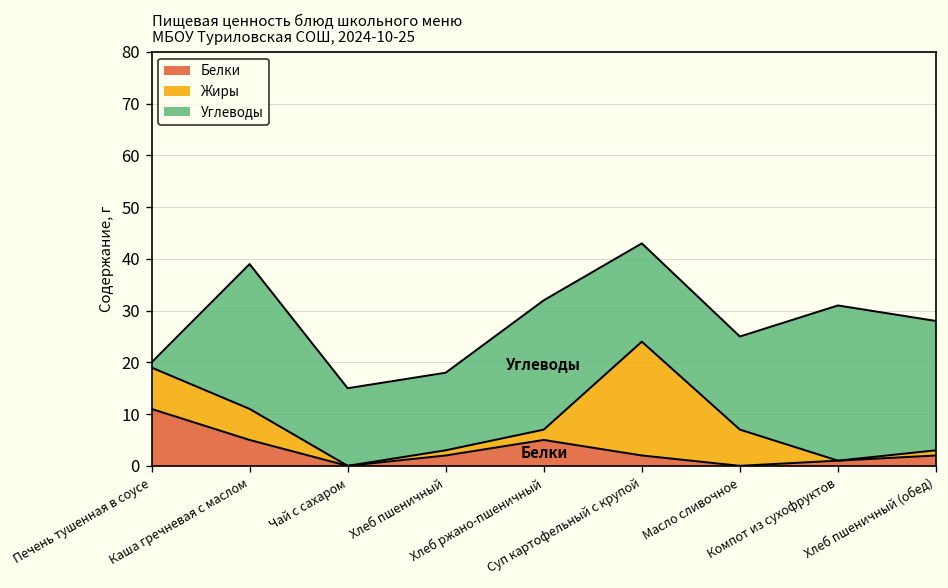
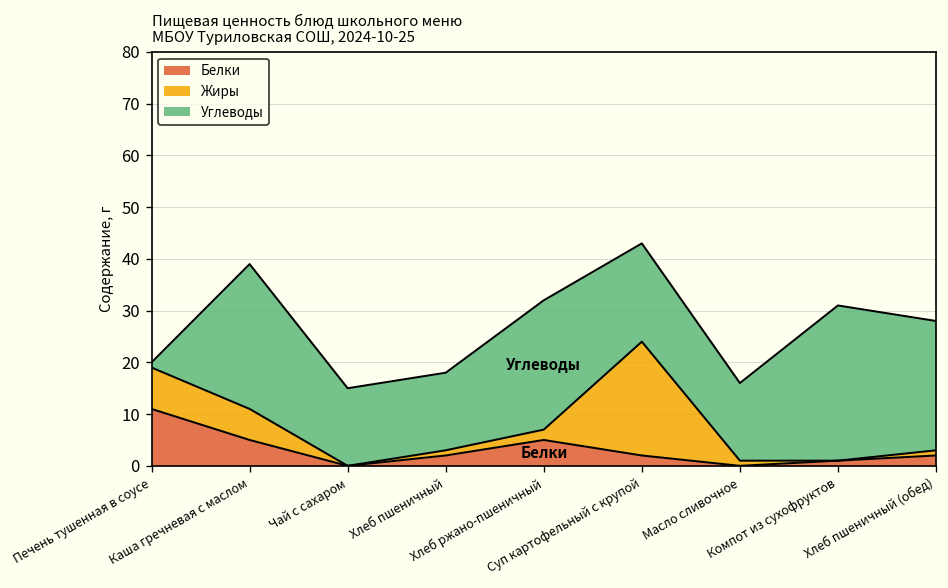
  {
    "Белки": {
      "Печень тушенная в соусе": 11,
      "Каша гречневая с маслом": 5,
      "Хлеб пшеничный": 2,
      "Хлеб ржано-пшеничный": 5,
      "Суп картофельный с крупой": 2,
      "Масло сливочное": 0,
      "Хлеб пшеничный (обед)": 2
    },
    "Жиры": {
      "Печень тушенная в соусе": 8,
      "Каша гречневая с маслом": 6,
      "Хлеб пшеничный": 1,
      "Хлеб ржано-пшеничный": 2,
      "Суп картофельный с крупой": 22,
-     "Масло сливочное": 7,
+     "Масло сливочное": 1,
      "Хлеб пшеничный (обед)": 1
    },
    "Углеводы": {
      "Печень тушенная в соусе": 1,
      "Каша гречневая с маслом": 28,
      "Чай с сахаром": 15,
      "Хлеб пшеничный": 15,
      "Хлеб ржано-пшеничный": 25,
      "Суп картофельный с крупой": 19,
-     "Масло сливочное": 18,
+     "Масло сливочное": 15,
      "Компот из сухофруктов": 30,
      "Хлеб пшеничный (обед)": 25
    }
  }
